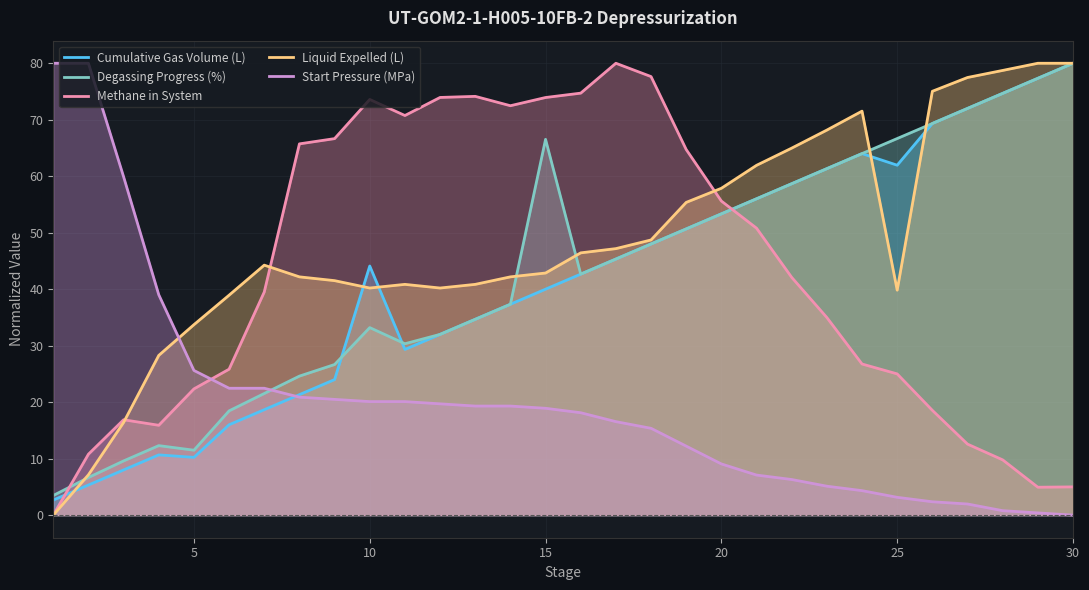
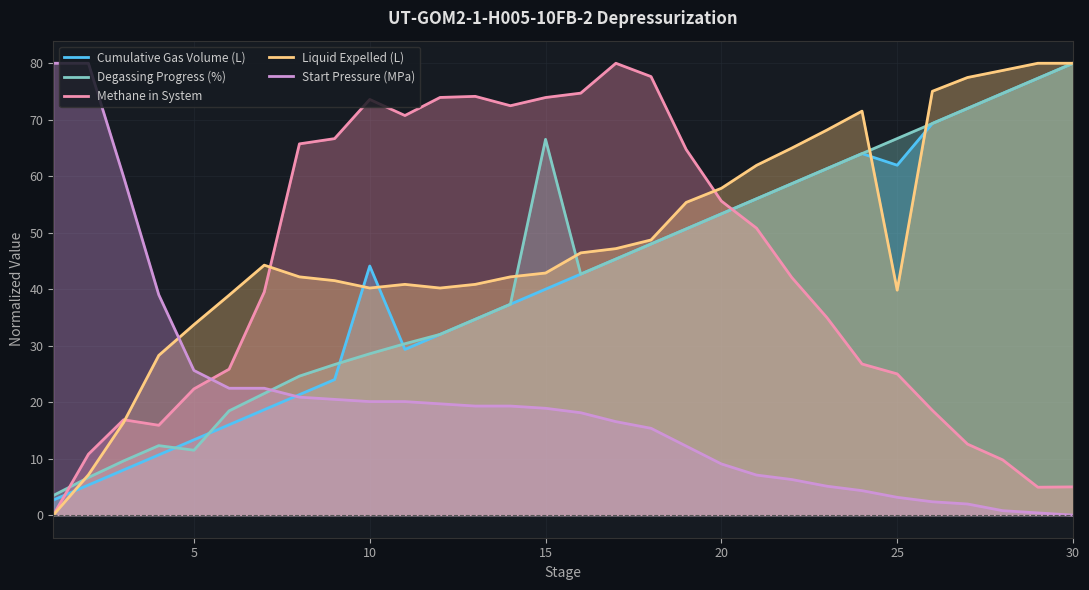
  {
    "Cumulative Gas Volume (L)": {
-     "5": 10,
+     "5": 13,
      "10": 44,
      "15": 40,
      "25": 62
    },
    "Degassing Progress (%)": {
      "5": 11,
-     "10": 33,
+     "10": 29,
      "15": 67,
      "25": 67
    },
    "Liquid Expelled (L)": {
      "5": 34,
      "10": 40,
      "15": 43,
      "20": 58,
      "25": 40
    }
  }
